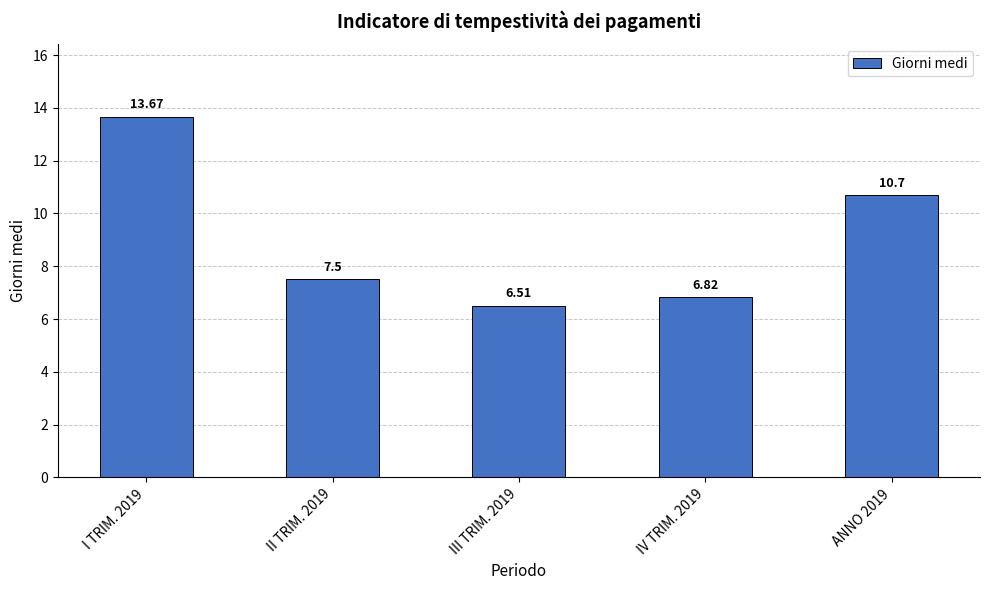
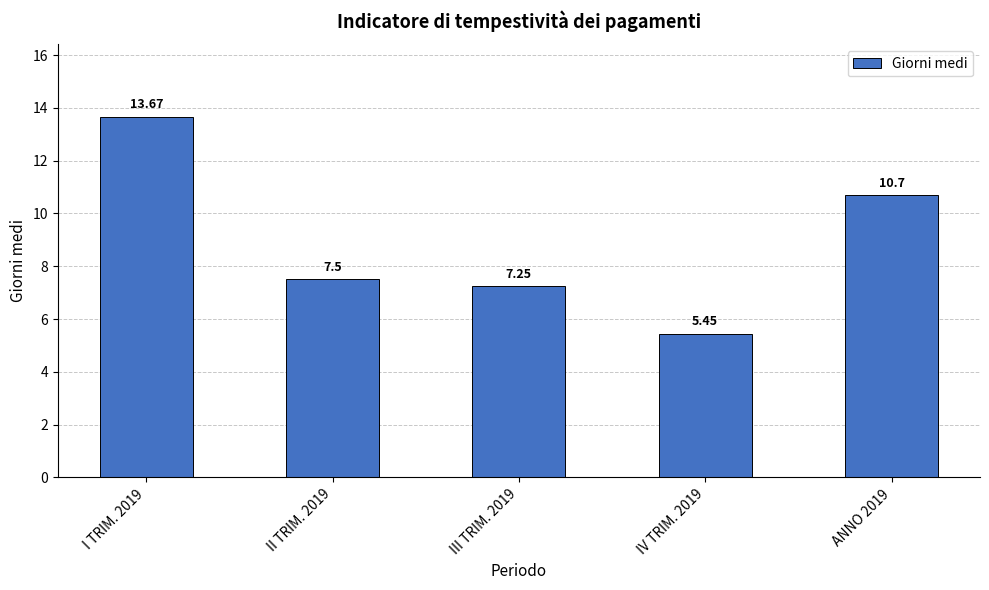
  {
    "I TRIM. 2019": 13.67,
    "II TRIM. 2019": 7.5,
-   "III TRIM. 2019": 6.51,
-   "IV TRIM. 2019": 6.82,
+   "III TRIM. 2019": 7.25,
+   "IV TRIM. 2019": 5.45,
    "ANNO 2019": 10.7
  }
